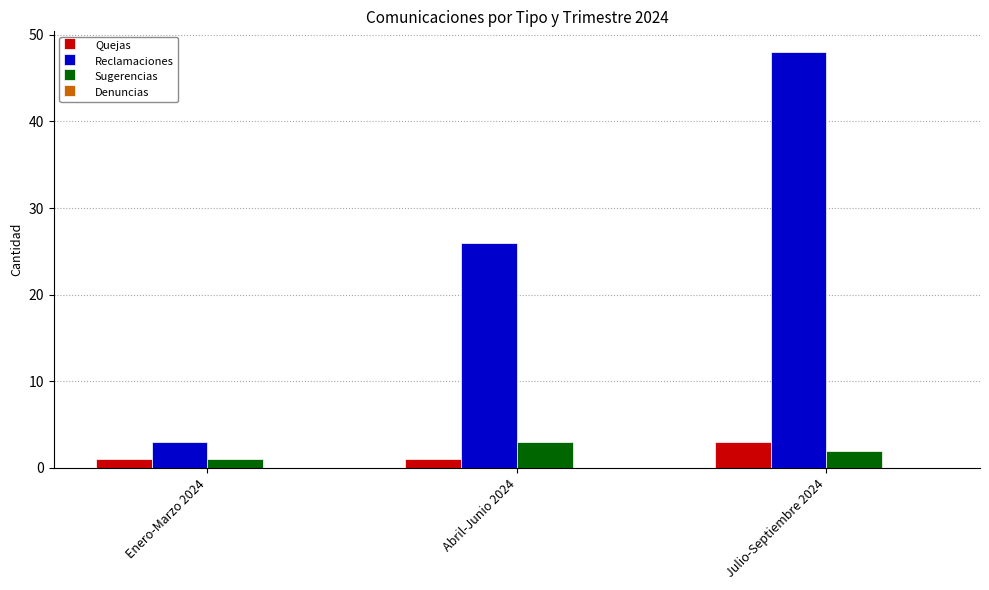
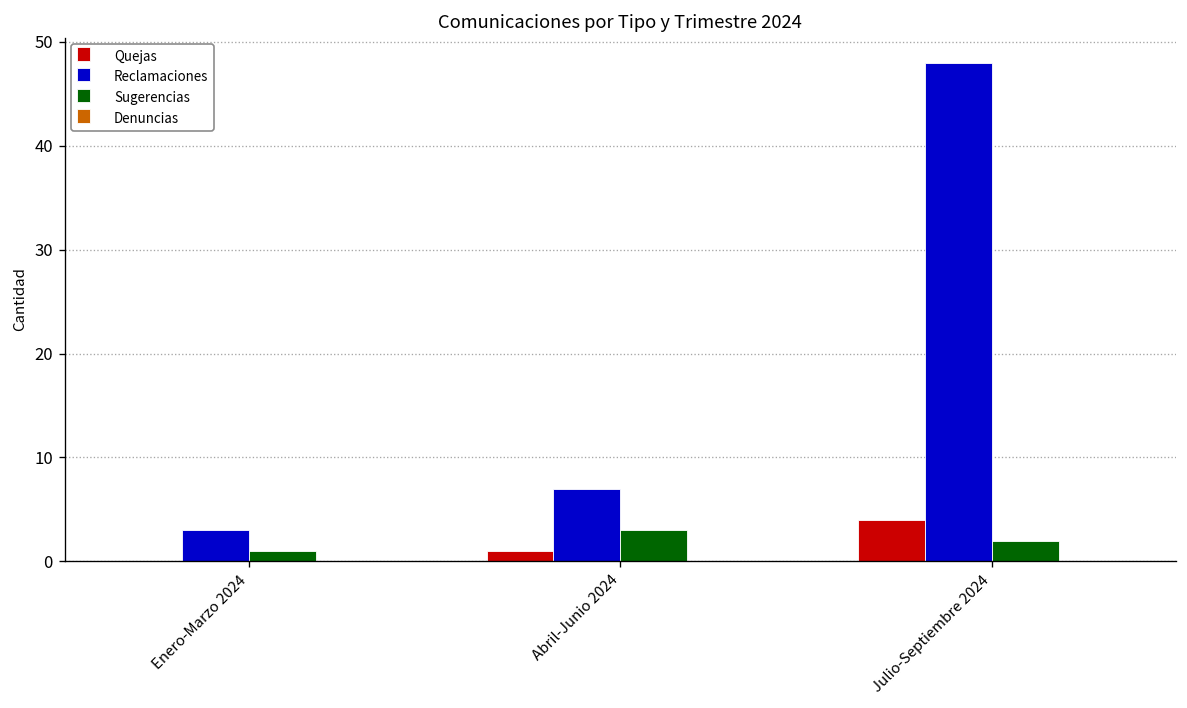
  {
    "Quejas": {
-     "Enero-Marzo 2024": 1,
+     "Enero-Marzo 2024": 0,
      "Abril-Junio 2024": 1,
-     "Julio-Septiembre 2024": 3
+     "Julio-Septiembre 2024": 4
    },
    "Reclamaciones": {
      "Enero-Marzo 2024": 3,
-     "Abril-Junio 2024": 26,
+     "Abril-Junio 2024": 7,
      "Julio-Septiembre 2024": 48
    },
    "Sugerencias": {
      "Enero-Marzo 2024": 1,
      "Abril-Junio 2024": 3,
      "Julio-Septiembre 2024": 2
    },
    "Denuncias": {
      "Enero-Marzo 2024": 0,
      "Abril-Junio 2024": 0,
      "Julio-Septiembre 2024": 0
    }
  }
